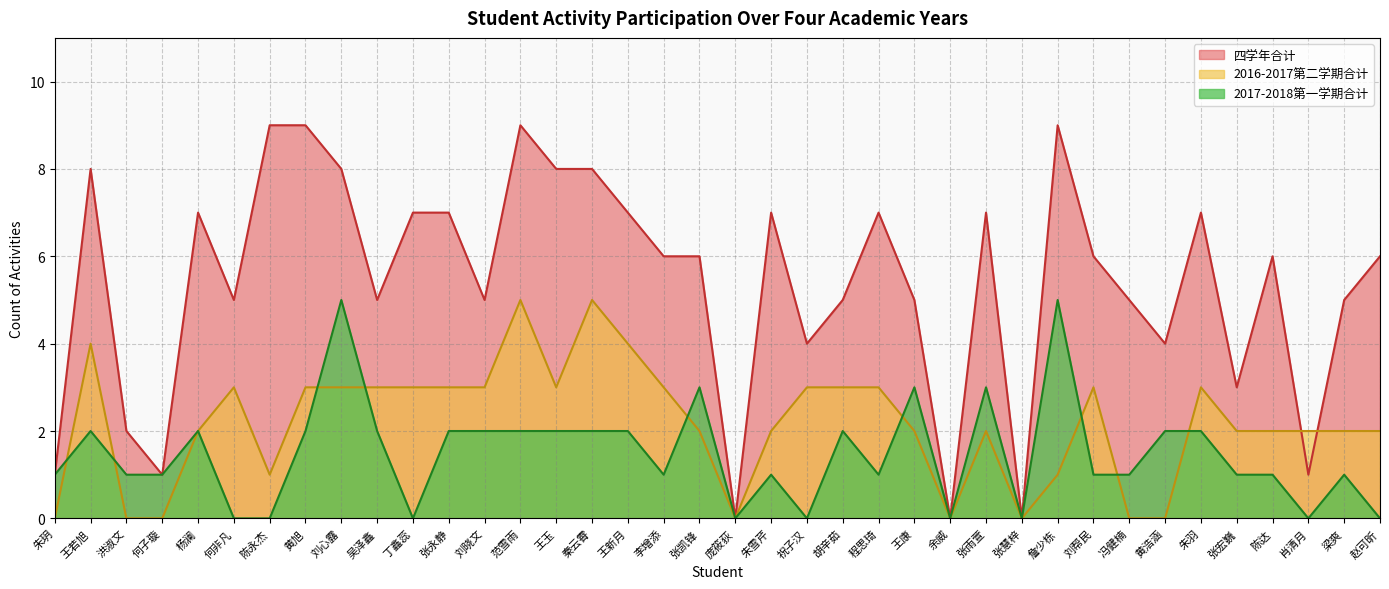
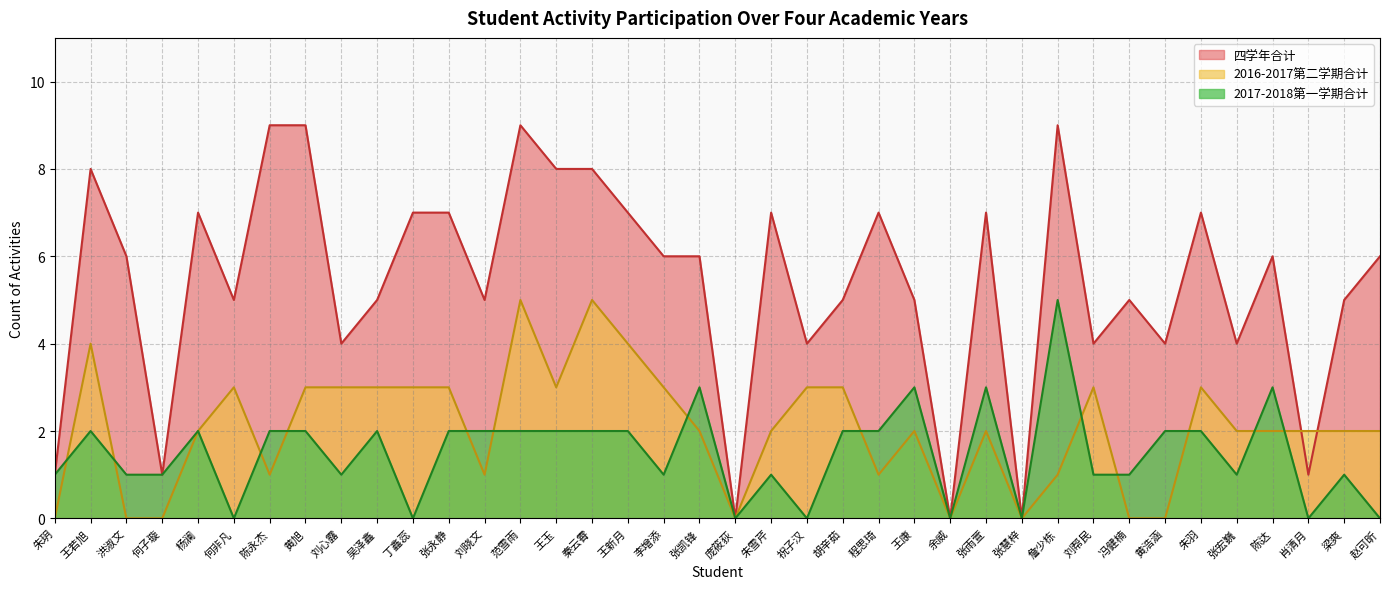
  {
    "四学年合计": {
      "王若旭": 8,
-     "洪淑文": 2,
+     "洪淑文": 6,
      "杨澜": 7,
      "何非凡": 5,
      "陈永杰": 9,
      "黄旭": 9,
-     "刘心露": 8,
+     "刘心露": 4,
      "吴泽鑫": 5,
      "丁鑫蕊": 7,
      "张永静": 7,
      "刘晓文": 5,
      "范雪雨": 9,
      "王玉": 8,
      "秦云霄": 8,
      "王新月": 7,
      "李增添": 6,
      "张凯锋": 6,
      "朱雪芹": 7,
      "祝子汉": 4,
      "胡辛茹": 5,
      "程思琦": 7,
      "王康": 5,
      "张雨萱": 7,
      "詹少栋": 9,
-     "刘帮民": 6,
+     "刘帮民": 4,
      "冯健楠": 5,
      "黄浩涵": 4,
      "朱羽": 7,
-     "张宏巍": 3,
+     "张宏巍": 4,
      "陈达": 6,
      "肖清月": 1,
      "梁爽": 5,
      "赵可昕": 6
    },
    "2016-2017第二学期合计": {
      "朱玥": 0,
      "王若旭": 4,
      "洪淑文": 0,
      "何子璇": 0,
      "何非凡": 3,
      "陈永杰": 1,
      "黄旭": 3,
      "刘心露": 3,
      "吴泽鑫": 3,
      "丁鑫蕊": 3,
      "张永静": 3,
-     "刘晓文": 3,
+     "刘晓文": 1,
      "范雪雨": 5,
      "王玉": 3,
      "秦云霄": 5,
      "王新月": 4,
      "李增添": 3,
      "张凯锋": 2,
      "朱雪芹": 2,
      "祝子汉": 3,
      "胡辛茹": 3,
-     "程思琦": 3,
+     "程思琦": 1,
      "王康": 2,
      "张雨萱": 2,
      "詹少栋": 1,
      "刘帮民": 3,
      "冯健楠": 0,
      "黄浩涵": 0,
      "朱羽": 3,
      "张宏巍": 2,
      "陈达": 2,
      "肖清月": 2,
      "梁爽": 2,
      "赵可昕": 2
    },
    "2017-2018第一学期合计": {
      "王若旭": 2,
      "洪淑文": 1,
      "何非凡": 0,
-     "陈永杰": 0,
+     "陈永杰": 2,
      "黄旭": 2,
-     "刘心露": 5,
+     "刘心露": 1,
      "吴泽鑫": 2,
      "丁鑫蕊": 0,
      "张永静": 2,
      "刘晓文": 2,
      "范雪雨": 2,
      "王玉": 2,
      "秦云霄": 2,
      "王新月": 2,
      "李增添": 1,
      "张凯锋": 3,
      "朱雪芹": 1,
      "祝子汉": 0,
      "胡辛茹": 2,
-     "程思琦": 1,
+     "程思琦": 2,
      "王康": 3,
      "张雨萱": 3,
      "詹少栋": 5,
      "刘帮民": 1,
      "冯健楠": 1,
      "黄浩涵": 2,
      "朱羽": 2,
      "张宏巍": 1,
-     "陈达": 1,
+     "陈达": 3,
      "肖清月": 0,
      "梁爽": 1,
      "赵可昕": 0
    }
  }
